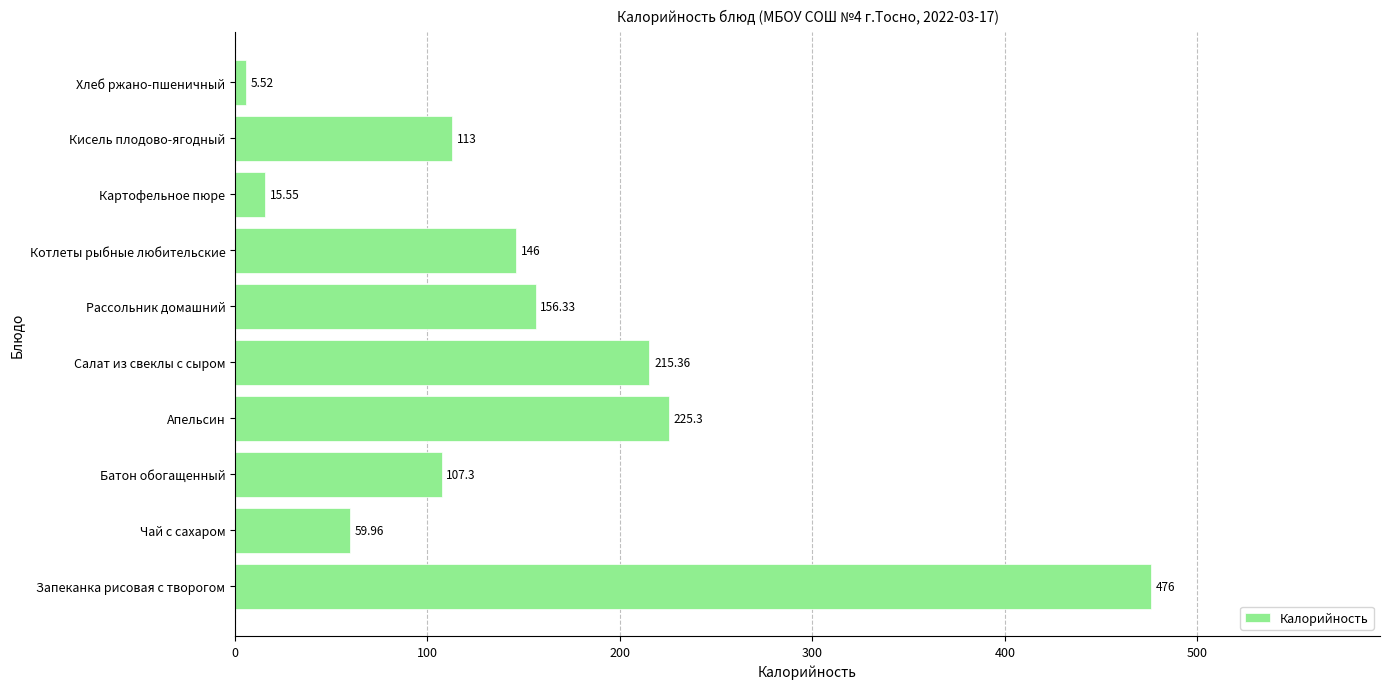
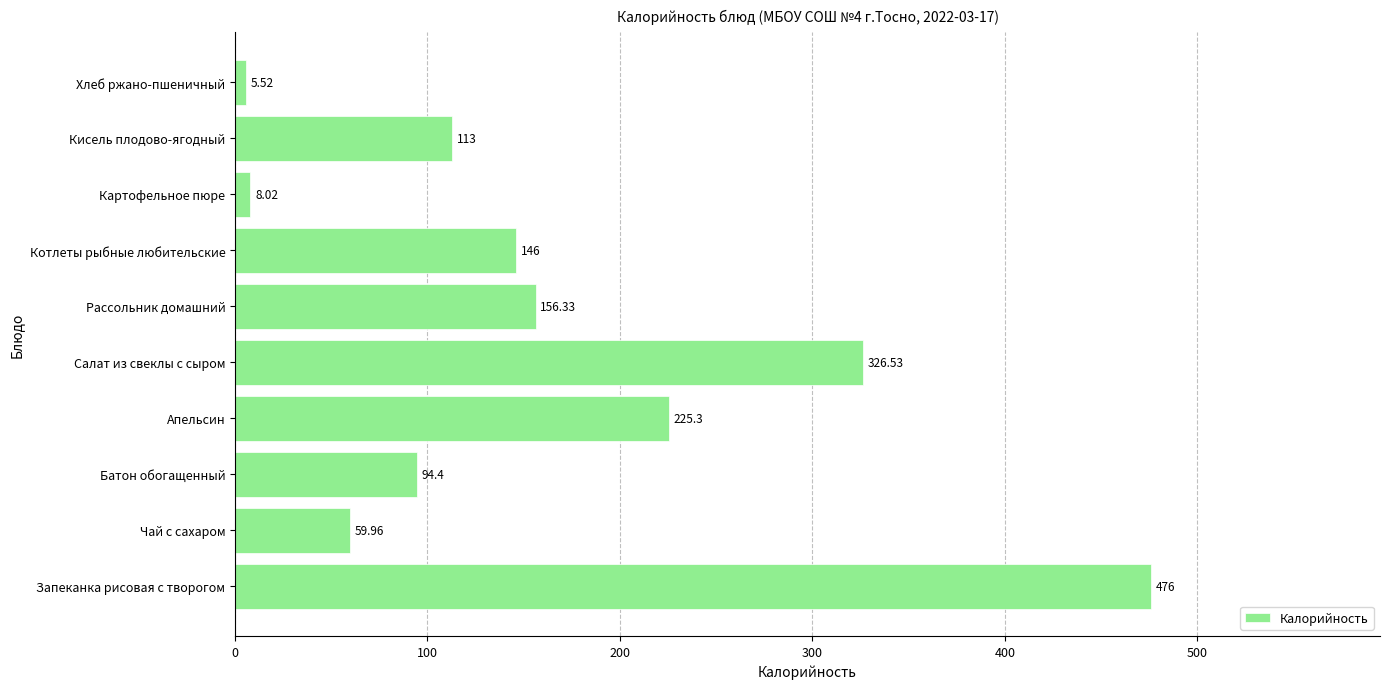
  {
    "Хлеб ржано-пшеничный": 5.52,
    "Кисель плодово-ягодный": 113,
-   "Картофельное пюре": 15.55,
+   "Картофельное пюре": 8.02,
    "Котлеты рыбные любительские": 146,
    "Рассольник домашний": 156.33,
-   "Салат из свеклы с сыром": 215.36,
+   "Салат из свеклы с сыром": 326.53,
    "Апельсин": 225.3,
-   "Батон обогащенный": 107.3,
+   "Батон обогащенный": 94.4,
    "Чай с сахаром": 59.96,
    "Запеканка рисовая с творогом": 476
  }
